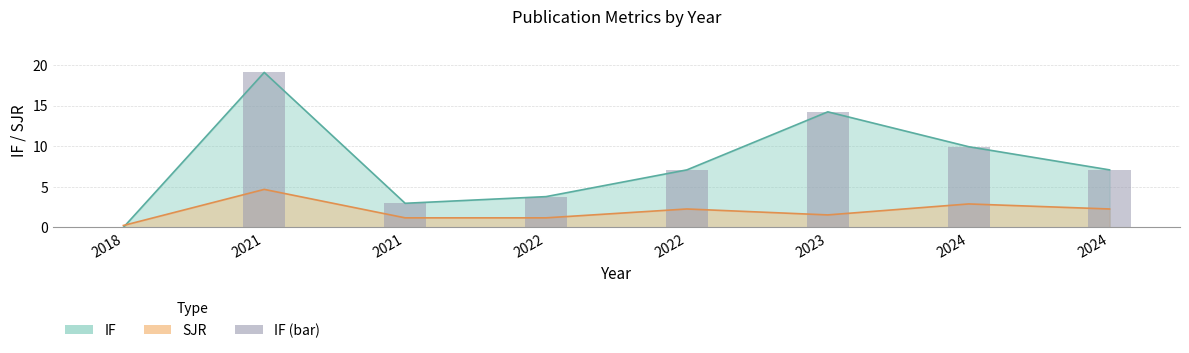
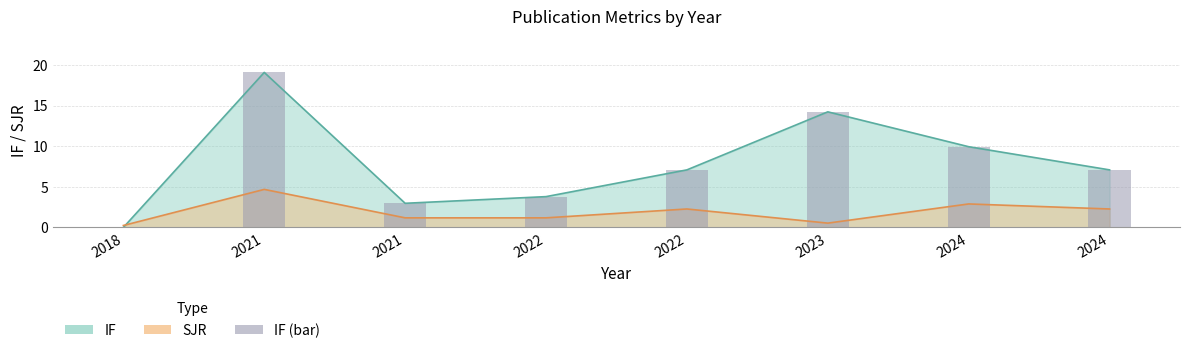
  {
    "IF": {
      "2018": 0,
      "2023": 14
    },
    "SJR": {
-     "2023": 2
+     "2023": 1
    }
  }
